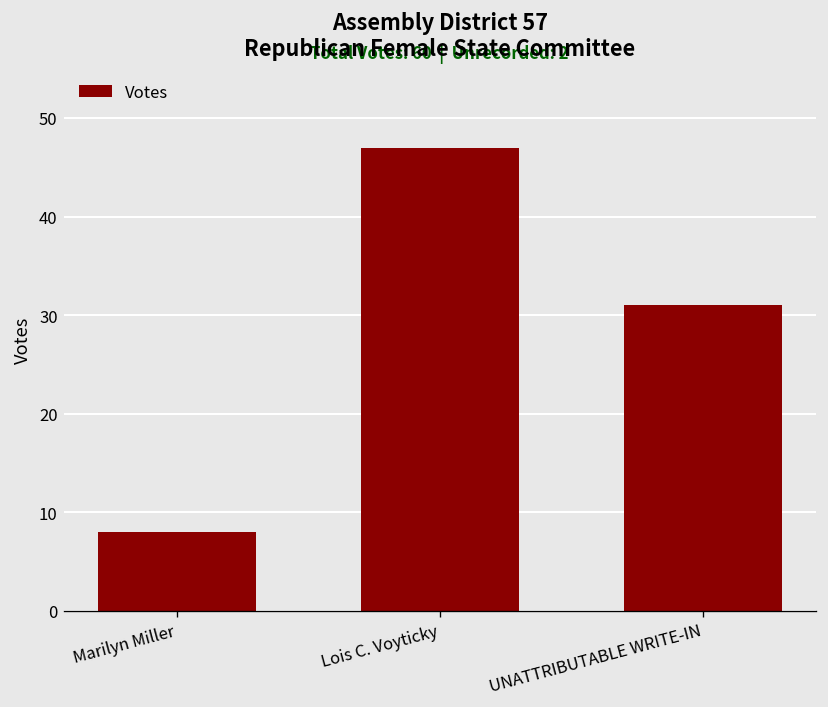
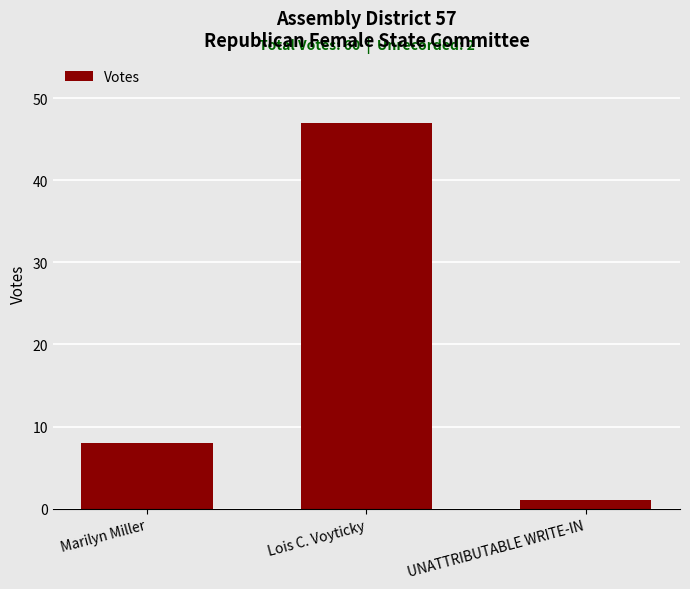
  {
    "Marilyn Miller": 8,
    "Lois C. Voyticky": 47,
-   "UNATTRIBUTABLE WRITE-IN": 31
+   "UNATTRIBUTABLE WRITE-IN": 1
  }
